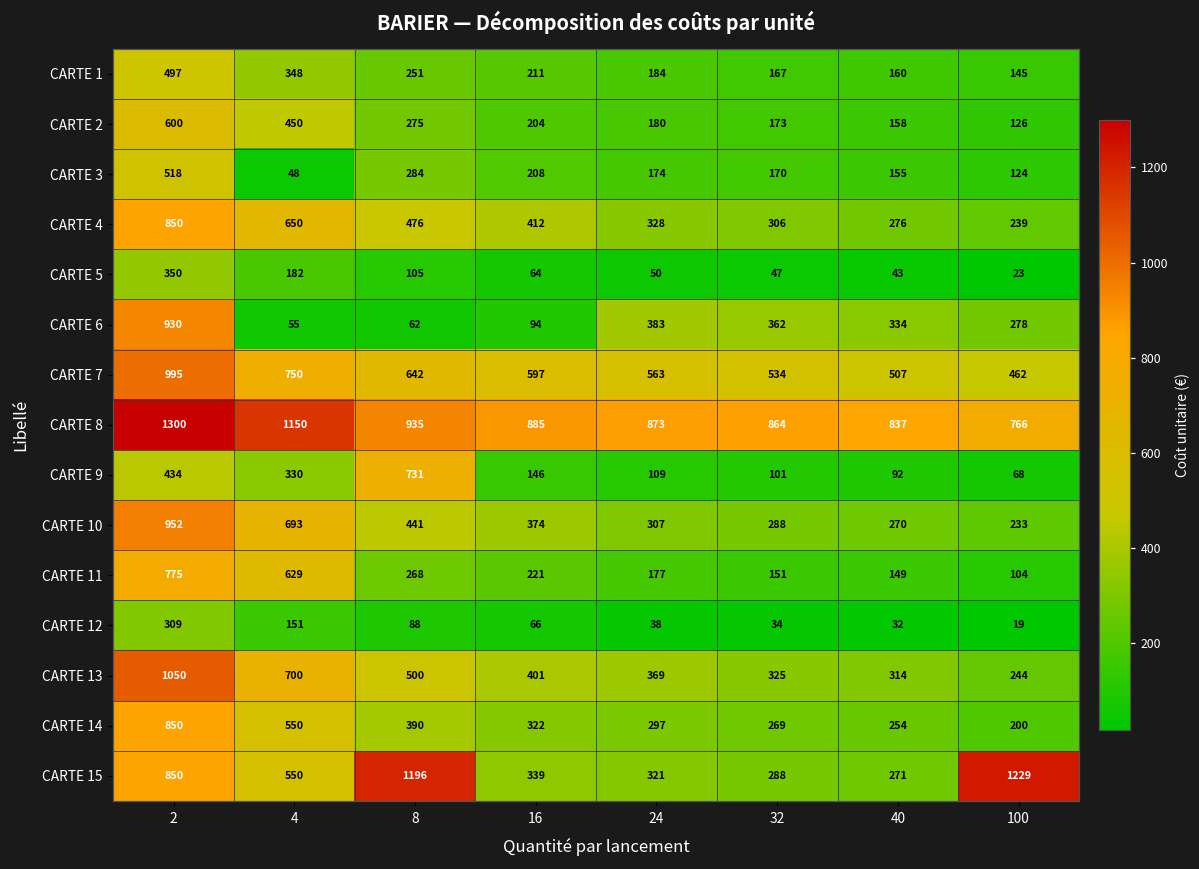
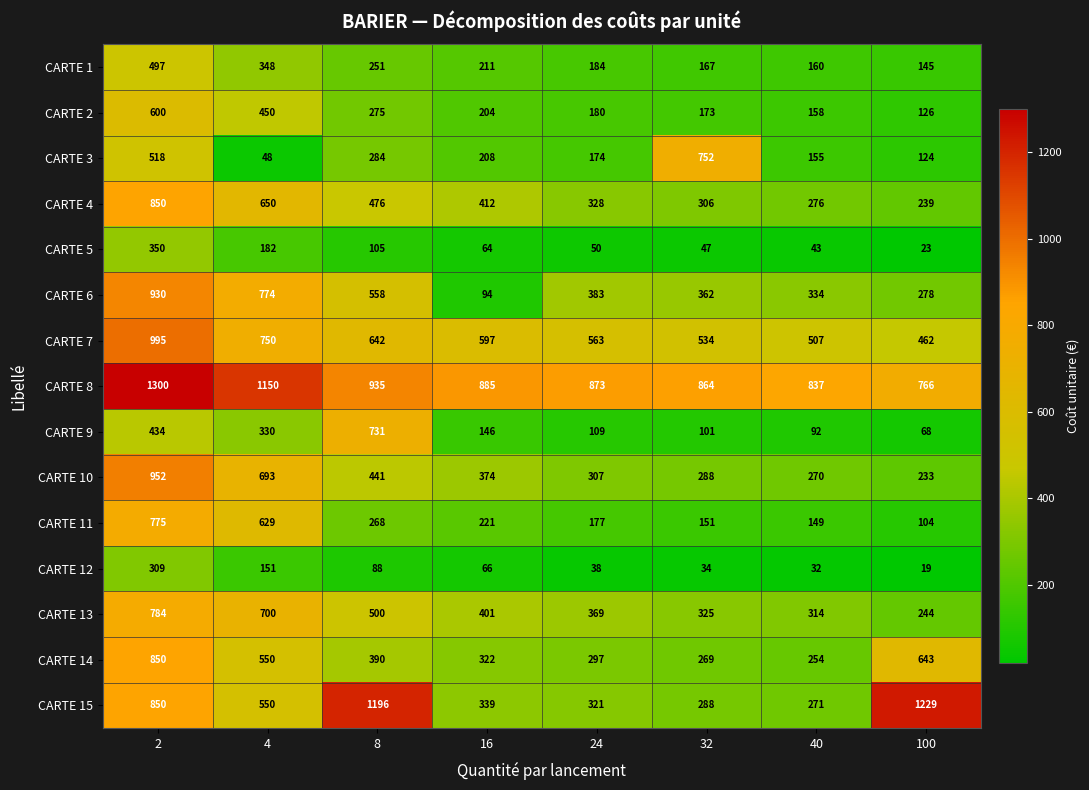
  {
    "CARTE 1": {
      "2": 497,
      "4": 348,
      "8": 251,
      "16": 211,
      "24": 184,
      "32": 167,
      "40": 160,
      "100": 145
    },
    "CARTE 2": {
      "2": 600,
      "4": 450,
      "8": 275,
      "16": 204,
      "24": 180,
      "32": 173,
      "40": 158,
      "100": 126
    },
    "CARTE 3": {
      "2": 518,
      "4": 48,
      "8": 284,
      "16": 208,
      "24": 174,
-     "32": 170,
+     "32": 752,
      "40": 155,
      "100": 124
    },
    "CARTE 4": {
      "2": 850,
      "4": 650,
      "8": 476,
      "16": 412,
      "24": 328,
      "32": 306,
      "40": 276,
      "100": 239
    },
    "CARTE 5": {
      "2": 350,
      "4": 182,
      "8": 105,
      "16": 64,
      "24": 50,
      "32": 47,
      "40": 43,
      "100": 23
    },
    "CARTE 6": {
      "2": 930,
-     "4": 55,
-     "8": 62,
+     "4": 774,
+     "8": 558,
      "16": 94,
      "24": 383,
      "32": 362,
      "40": 334,
      "100": 278
    },
    "CARTE 7": {
      "2": 995,
      "4": 750,
      "8": 642,
      "16": 597,
      "24": 563,
      "32": 534,
      "40": 507,
      "100": 462
    },
    "CARTE 8": {
      "2": 1300,
      "4": 1150,
      "8": 935,
      "16": 885,
      "24": 873,
      "32": 864,
      "40": 837,
      "100": 766
    },
    "CARTE 9": {
      "2": 434,
      "4": 330,
      "8": 731,
      "16": 146,
      "24": 109,
      "32": 101,
      "40": 92,
      "100": 68
    },
    "CARTE 10": {
      "2": 952,
      "4": 693,
      "8": 441,
      "16": 374,
      "24": 307,
      "32": 288,
      "40": 270,
      "100": 233
    },
    "CARTE 11": {
      "2": 775,
      "4": 629,
      "8": 268,
      "16": 221,
      "24": 177,
      "32": 151,
      "40": 149,
      "100": 104
    },
    "CARTE 12": {
      "2": 309,
      "4": 151,
      "8": 88,
      "16": 66,
      "24": 38,
      "32": 34,
      "40": 32,
      "100": 19
    },
    "CARTE 13": {
-     "2": 1050,
+     "2": 784,
      "4": 700,
      "8": 500,
      "16": 401,
      "24": 369,
      "32": 325,
      "40": 314,
      "100": 244
    },
    "CARTE 14": {
      "2": 850,
      "4": 550,
      "8": 390,
      "16": 322,
      "24": 297,
      "32": 269,
      "40": 254,
-     "100": 200
+     "100": 643
    },
    "CARTE 15": {
      "2": 850,
      "4": 550,
      "8": 1196,
      "16": 339,
      "24": 321,
      "32": 288,
      "40": 271,
      "100": 1229
    }
  }
